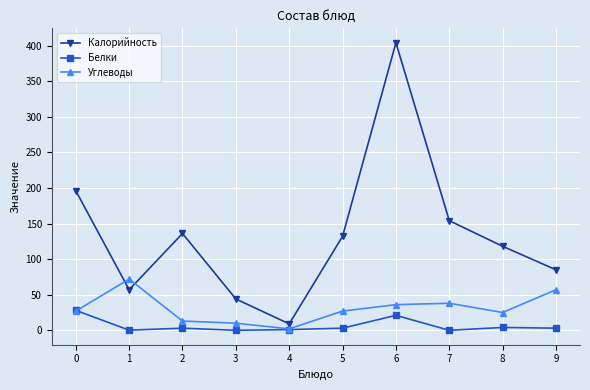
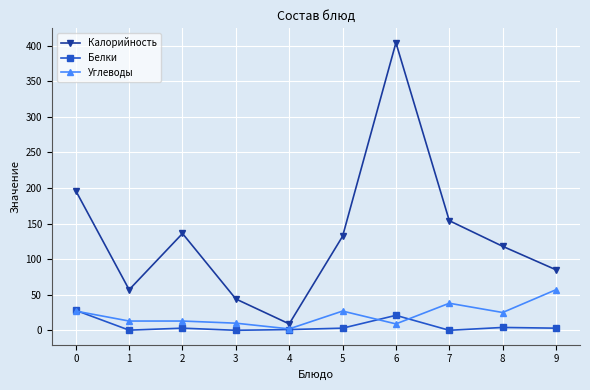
  {
    "Углеводы": {
-     "1": 70,
+     "1": 10,
      "2": 10,
      "3": 10,
      "5": 30,
-     "6": 40,
+     "6": 10,
      "7": 40,
      "8": 30,
      "9": 60
    }
  }
